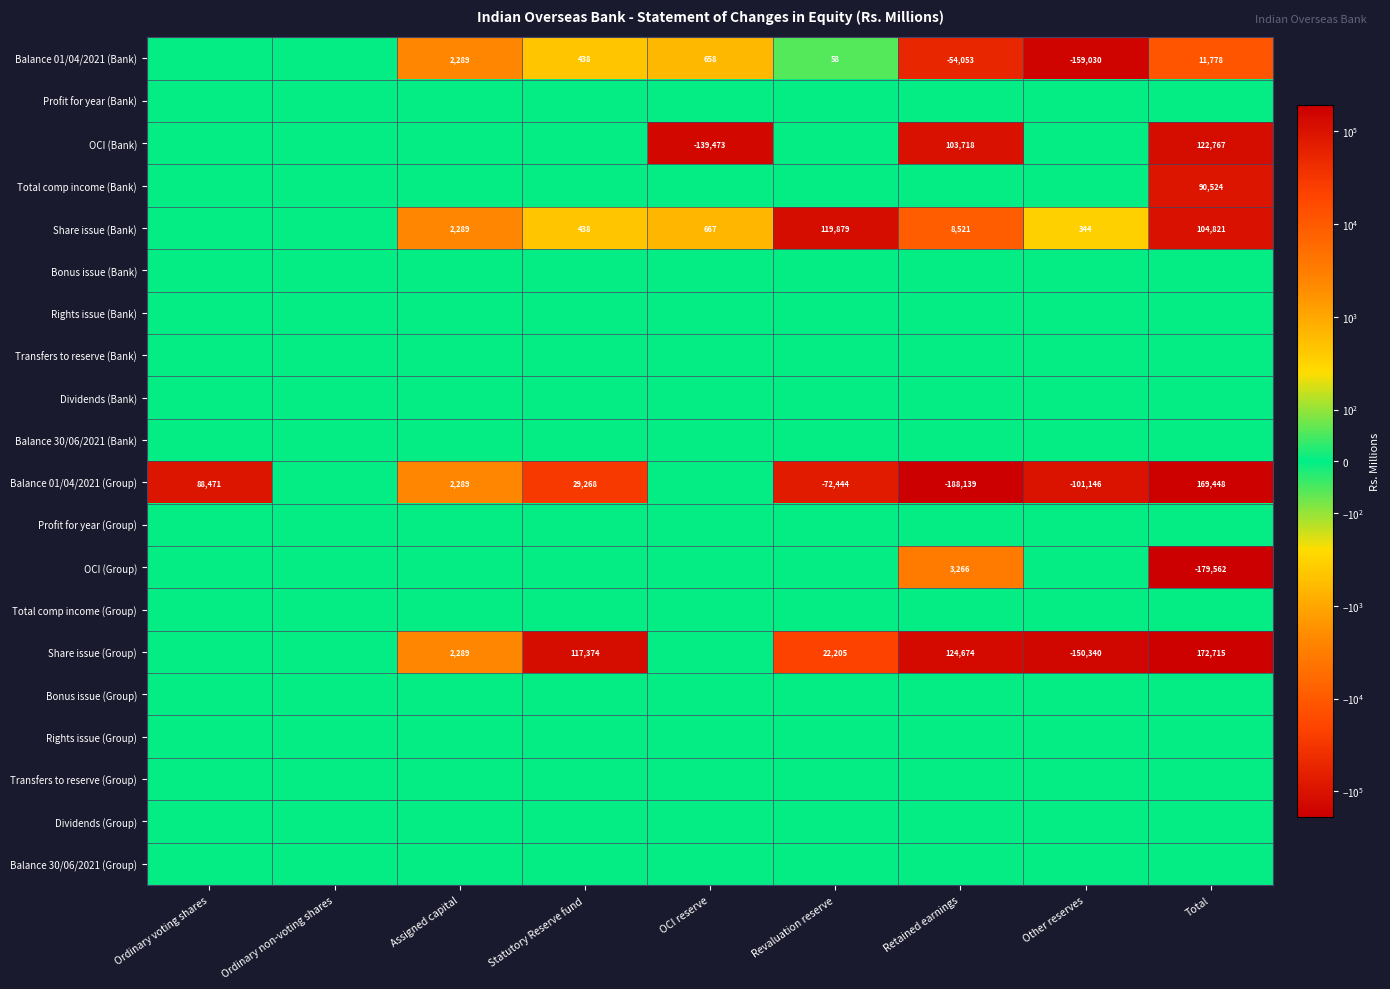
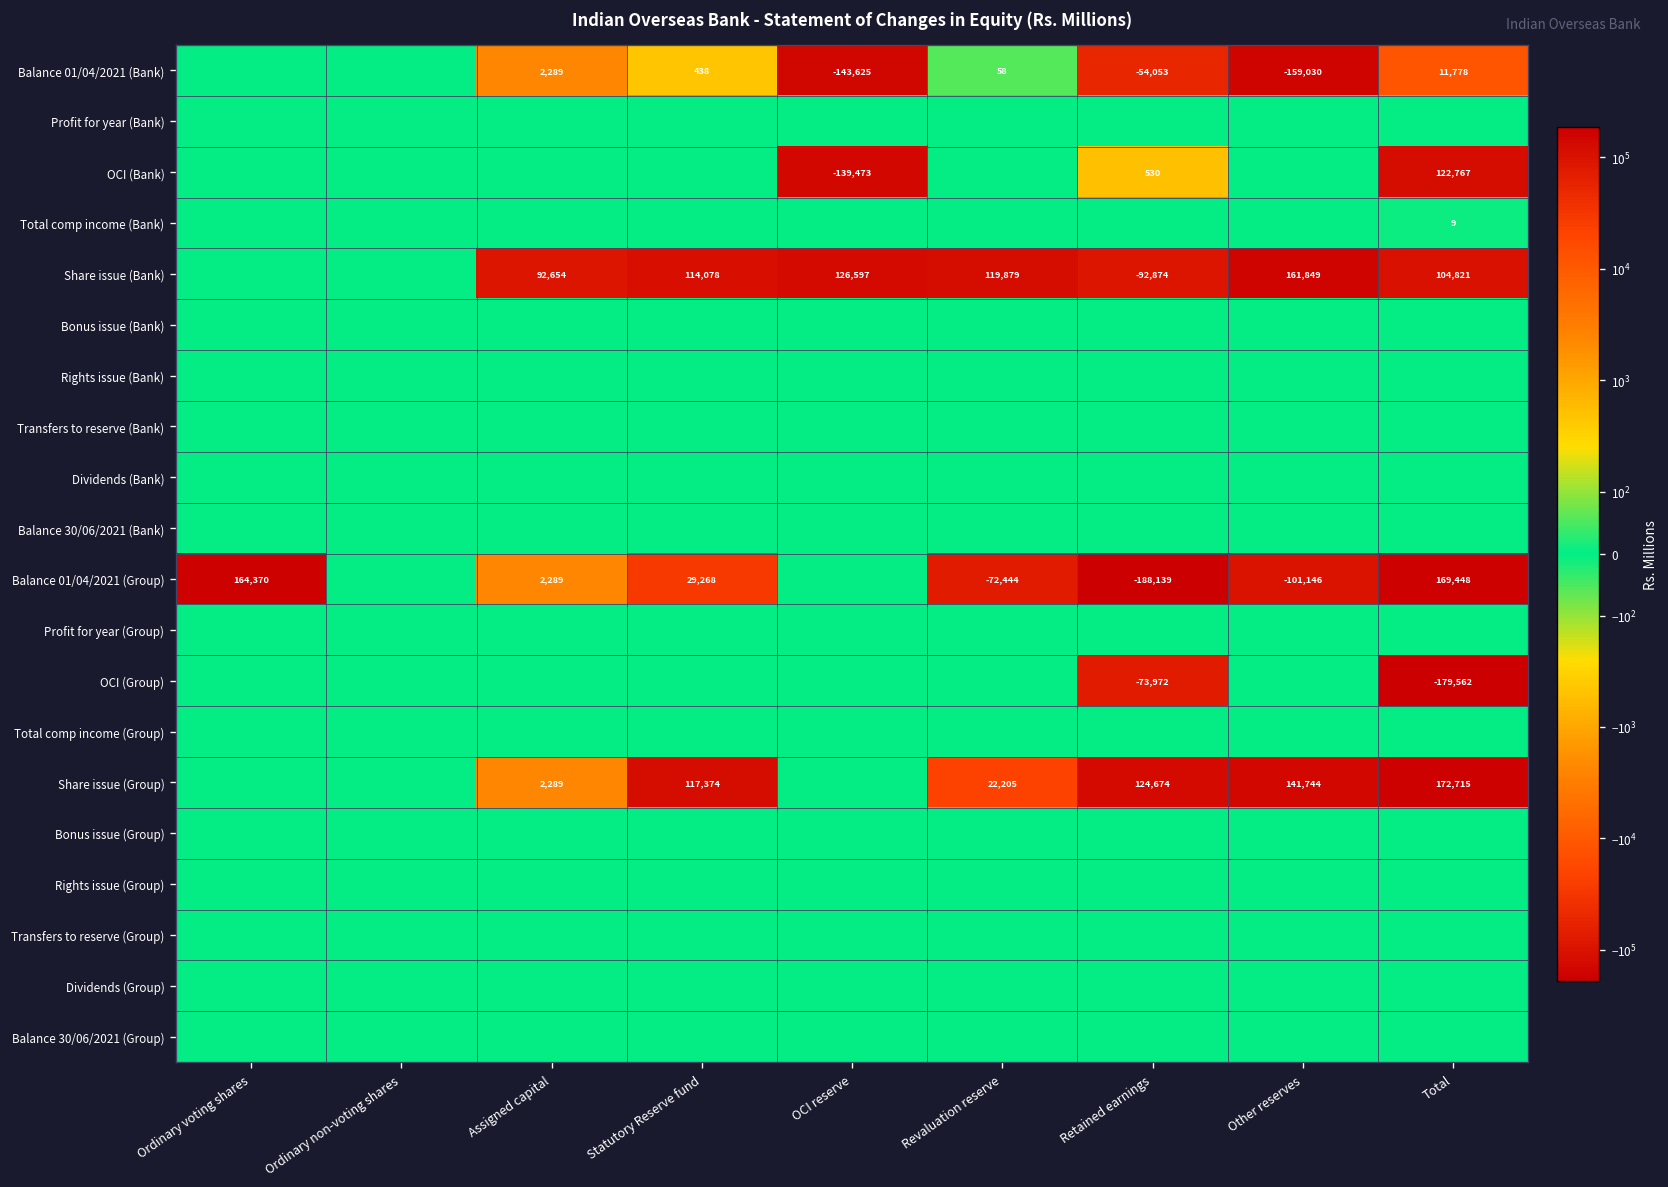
  {
    "Balance 01/04/2021 (Bank)": {
      "Assigned capital": "2,289",
      "Statutory Reserve fund": "438",
-     "OCI reserve": "658",
+     "OCI reserve": "-143,625",
      "Revaluation reserve": "58",
      "Retained earnings": "-54,053",
      "Other reserves": "-159,030",
      "Total": "11,778"
    },
    "OCI (Bank)": {
      "OCI reserve": "-139,473",
-     "Retained earnings": "103,718",
+     "Retained earnings": "530",
      "Total": "122,767"
    },
    "Total comp income (Bank)": {
-     "Total": "90,524"
+     "Total": "9"
    },
    "Share issue (Bank)": {
-     "Assigned capital": "2,289",
-     "Statutory Reserve fund": "438",
-     "OCI reserve": "667",
+     "Assigned capital": "92,654",
+     "Statutory Reserve fund": "114,078",
+     "OCI reserve": "126,597",
      "Revaluation reserve": "119,879",
-     "Retained earnings": "8,521",
-     "Other reserves": "344",
+     "Retained earnings": "-92,874",
+     "Other reserves": "161,849",
      "Total": "104,821"
    },
    "Balance 01/04/2021 (Group)": {
-     "Ordinary voting shares": "88,471",
+     "Ordinary voting shares": "164,370",
      "Assigned capital": "2,289",
      "Statutory Reserve fund": "29,268",
      "Revaluation reserve": "-72,444",
      "Retained earnings": "-188,139",
      "Other reserves": "-101,146",
      "Total": "169,448"
    },
    "OCI (Group)": {
-     "Retained earnings": "3,266",
+     "Retained earnings": "-73,972",
      "Total": "-179,562"
    },
    "Share issue (Group)": {
      "Assigned capital": "2,289",
      "Statutory Reserve fund": "117,374",
      "Revaluation reserve": "22,205",
      "Retained earnings": "124,674",
-     "Other reserves": "-150,340",
+     "Other reserves": "141,744",
      "Total": "172,715"
    }
  }
